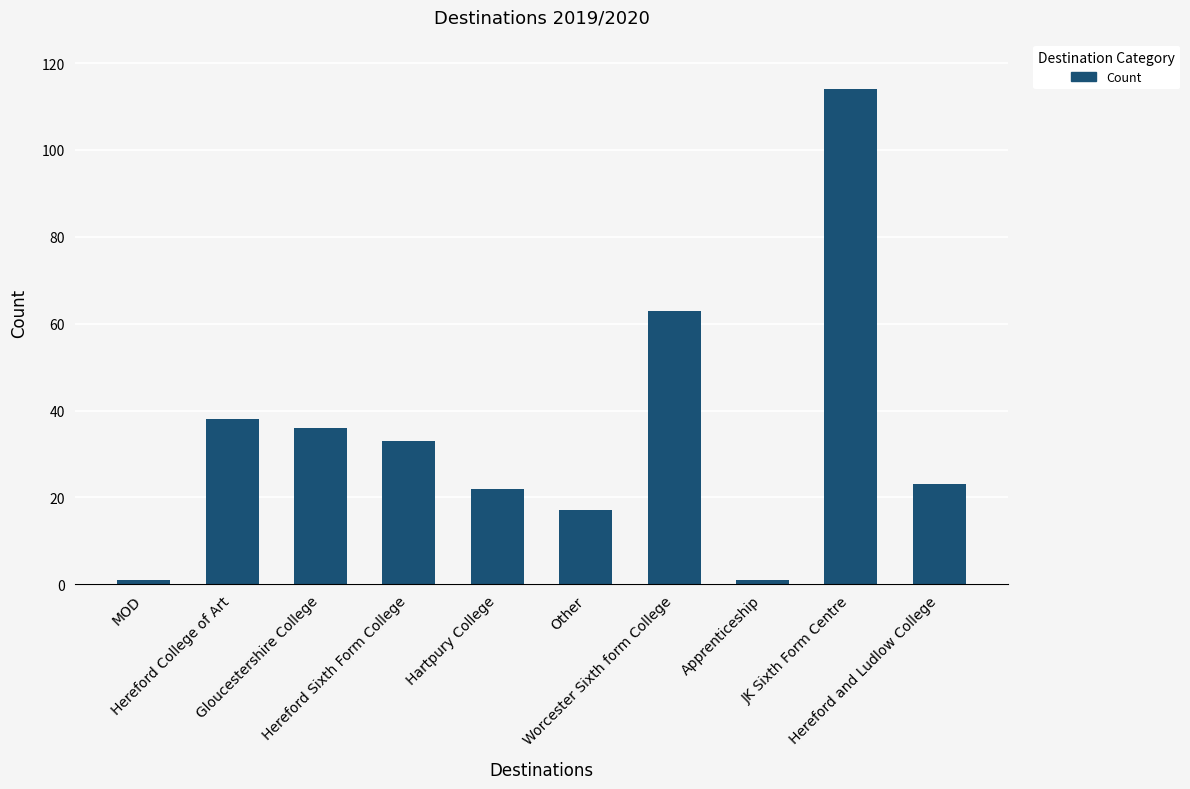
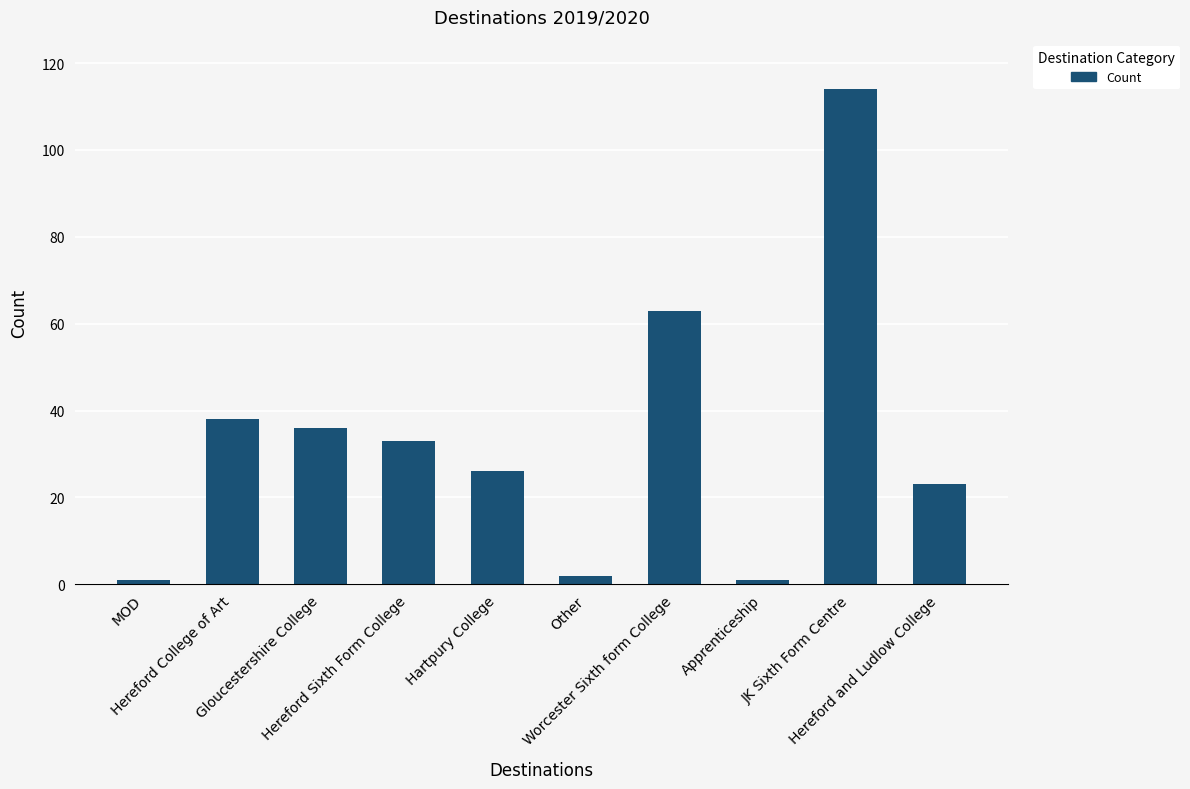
  {
    "MOD": 1,
    "Hereford College of Art": 38,
    "Gloucestershire College": 36,
    "Hereford Sixth Form College": 33,
-   "Hartpury College": 22,
-   "Other": 17,
+   "Hartpury College": 26,
+   "Other": 2,
    "Worcester Sixth form College": 63,
    "Apprenticeship": 1,
    "JK Sixth Form Centre": 114,
    "Hereford and Ludlow College": 23
  }
